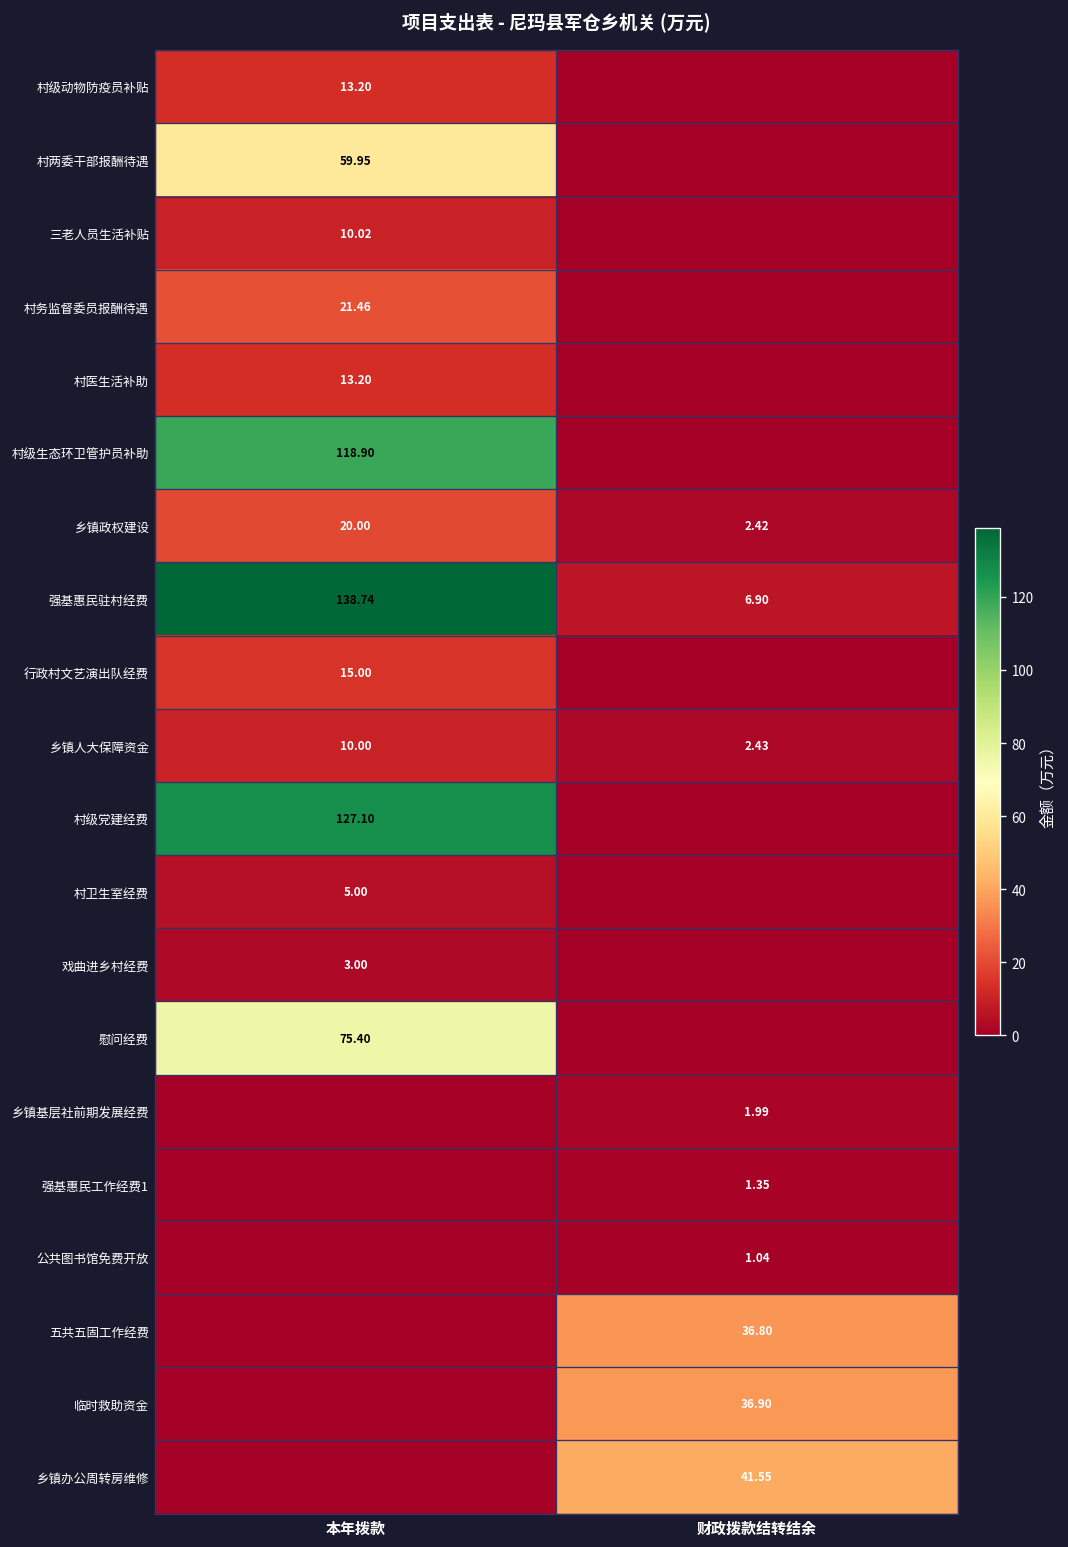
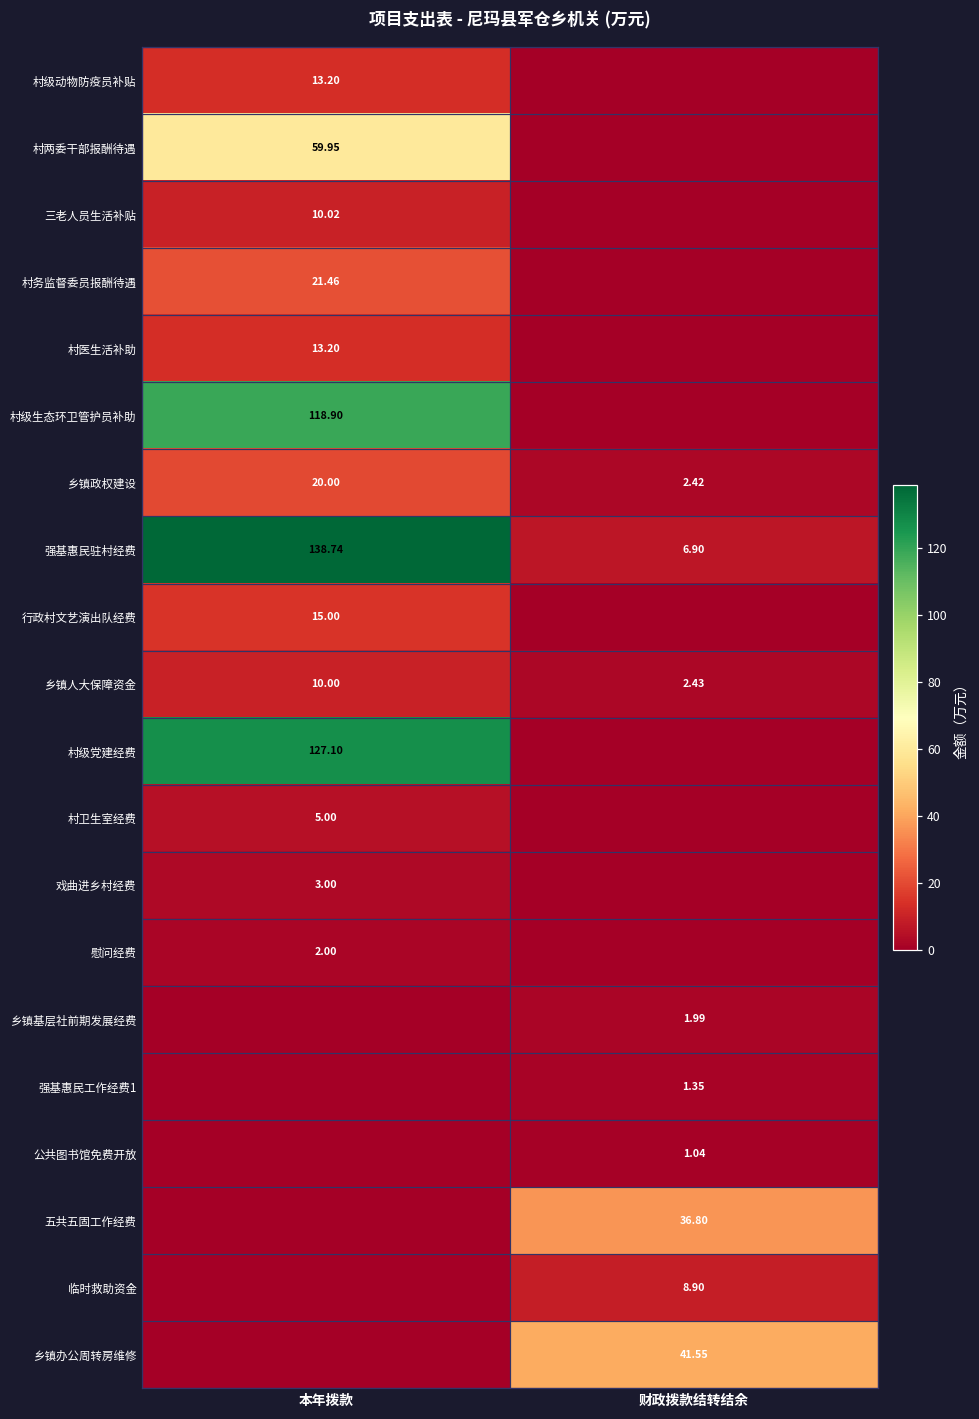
  {
    "村级动物防疫员补贴": {
      "本年拨款": 13.20
    },
    "村两委干部报酬待遇": {
      "本年拨款": 59.95
    },
    "三老人员生活补贴": {
      "本年拨款": 10.02
    },
    "村务监督委员报酬待遇": {
      "本年拨款": 21.46
    },
    "村医生活补助": {
      "本年拨款": 13.20
    },
    "村级生态环卫管护员补助": {
      "本年拨款": 118.90
    },
    "乡镇政权建设": {
      "本年拨款": 20.00,
      "财政拨款结转结余": 2.42
    },
    "强基惠民驻村经费": {
      "本年拨款": 138.74,
      "财政拨款结转结余": 6.90
    },
    "行政村文艺演出队经费": {
      "本年拨款": 15.00
    },
    "乡镇人大保障资金": {
      "本年拨款": 10.00,
      "财政拨款结转结余": 2.43
    },
    "村级党建经费": {
      "本年拨款": 127.10
    },
    "村卫生室经费": {
      "本年拨款": 5.00
    },
    "戏曲进乡村经费": {
      "本年拨款": 3.00
    },
    "慰问经费": {
-     "本年拨款": 75.40
+     "本年拨款": 2.00
    },
    "乡镇基层社前期发展经费": {
      "财政拨款结转结余": 1.99
    },
    "强基惠民工作经费1": {
      "财政拨款结转结余": 1.35
    },
    "公共图书馆免费开放": {
      "财政拨款结转结余": 1.04
    },
    "五共五固工作经费": {
      "财政拨款结转结余": 36.80
    },
    "临时救助资金": {
-     "财政拨款结转结余": 36.90
+     "财政拨款结转结余": 8.90
    },
    "乡镇办公周转房维修": {
      "财政拨款结转结余": 41.55
    }
  }
